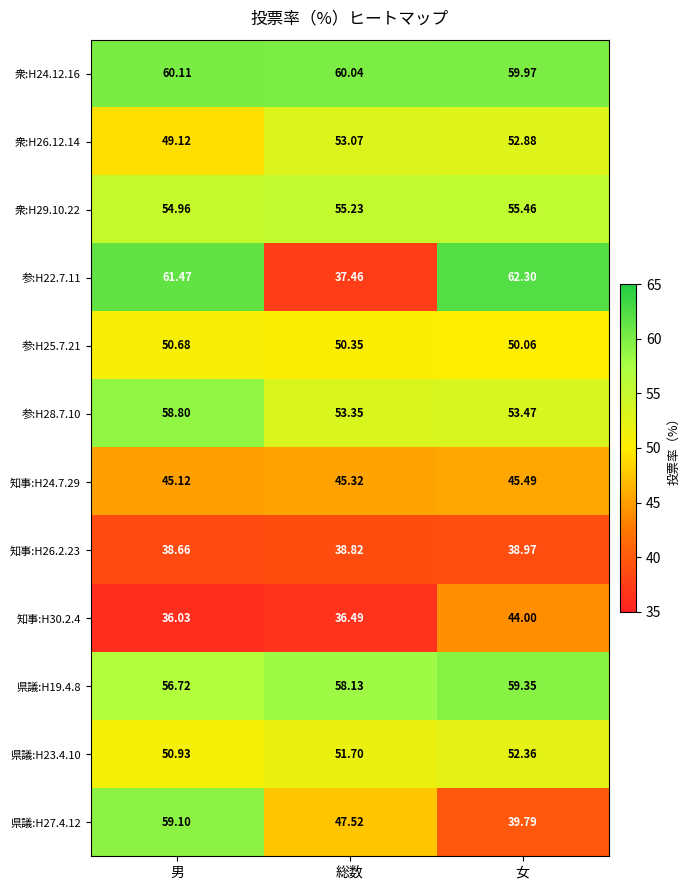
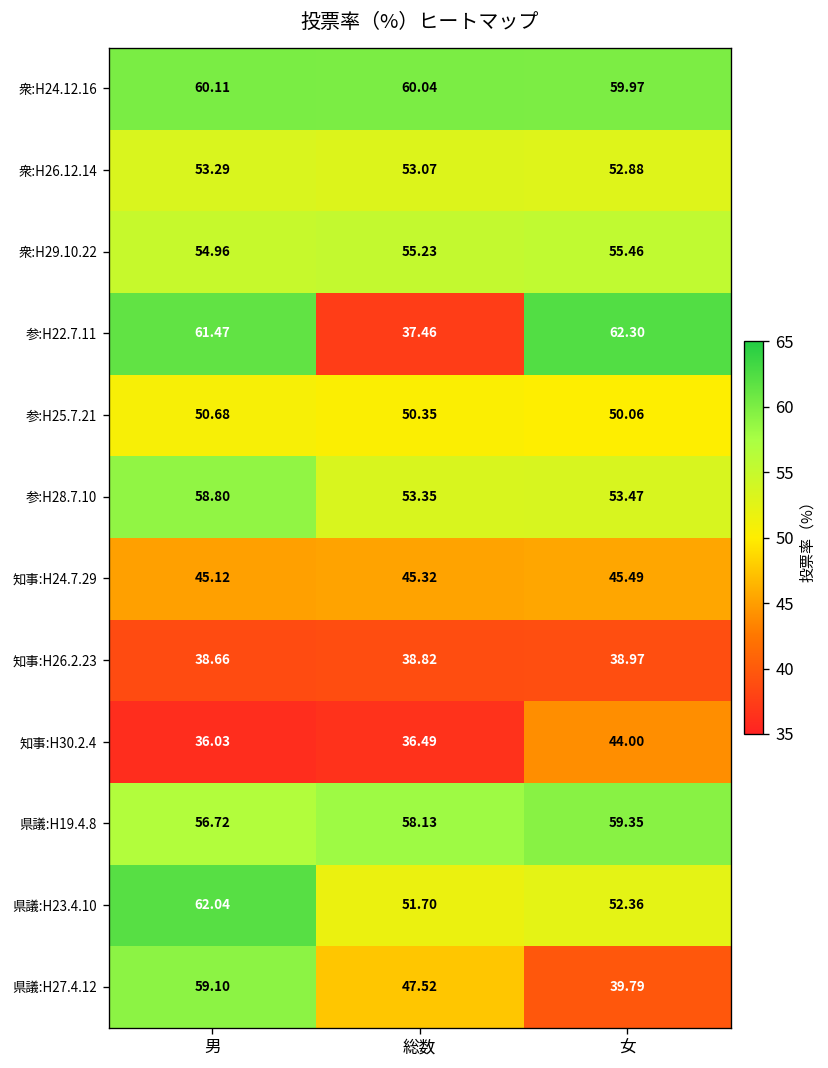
  {
    "衆:H24.12.16": {
      "男": 60.11,
      "総数": 60.04,
      "女": 59.97
    },
    "衆:H26.12.14": {
-     "男": 49.12,
+     "男": 53.29,
      "総数": 53.07,
      "女": 52.88
    },
    "衆:H29.10.22": {
      "男": 54.96,
      "総数": 55.23,
      "女": 55.46
    },
    "参:H22.7.11": {
      "男": 61.47,
      "総数": 37.46,
      "女": 62.30
    },
    "参:H25.7.21": {
      "男": 50.68,
      "総数": 50.35,
      "女": 50.06
    },
    "参:H28.7.10": {
      "男": 58.80,
      "総数": 53.35,
      "女": 53.47
    },
    "知事:H24.7.29": {
      "男": 45.12,
      "総数": 45.32,
      "女": 45.49
    },
    "知事:H26.2.23": {
      "男": 38.66,
      "総数": 38.82,
      "女": 38.97
    },
    "知事:H30.2.4": {
      "男": 36.03,
      "総数": 36.49,
      "女": 44.00
    },
    "県議:H19.4.8": {
      "男": 56.72,
      "総数": 58.13,
      "女": 59.35
    },
    "県議:H23.4.10": {
-     "男": 50.93,
+     "男": 62.04,
      "総数": 51.70,
      "女": 52.36
    },
    "県議:H27.4.12": {
      "男": 59.10,
      "総数": 47.52,
      "女": 39.79
    }
  }
